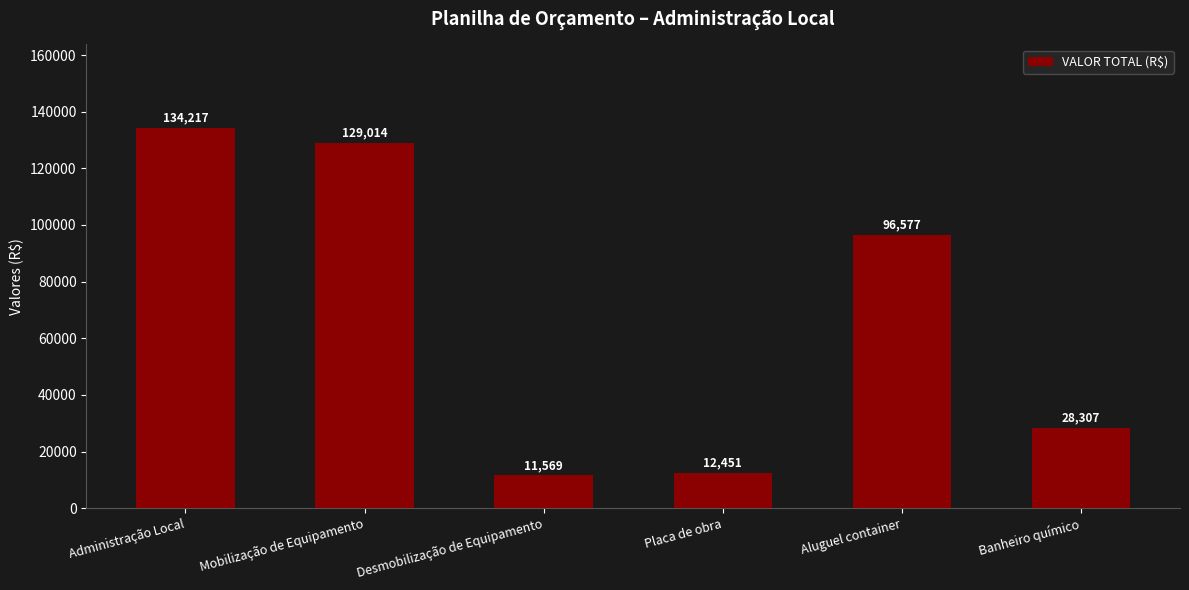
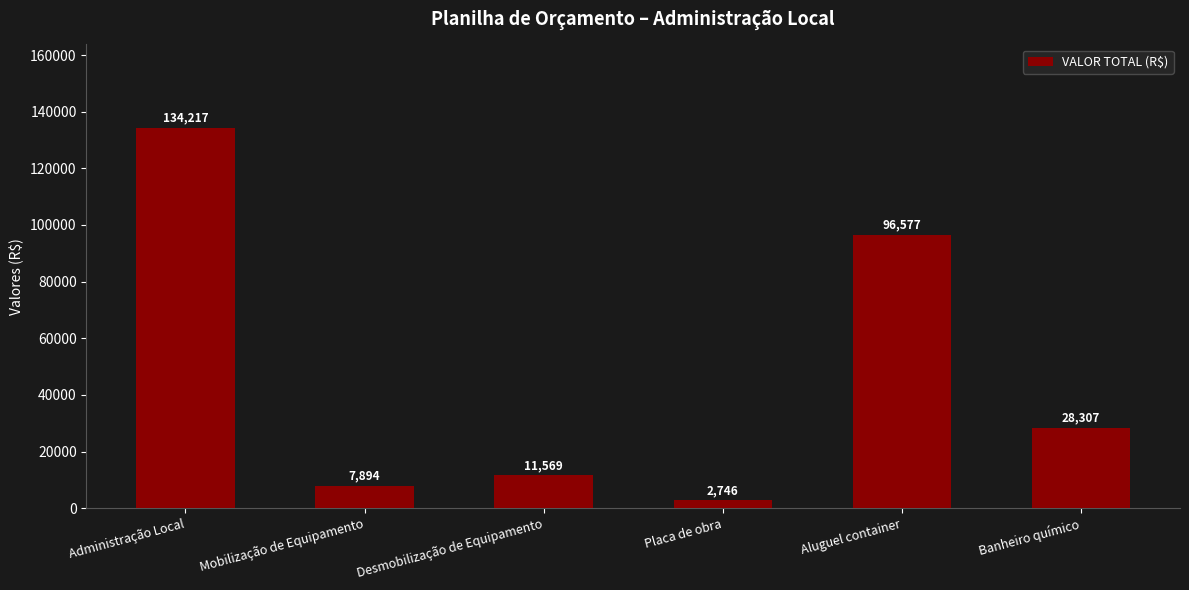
  {
    "Administração Local": "134,217",
-   "Mobilização de Equipamento": "129,014",
+   "Mobilização de Equipamento": "7,894",
    "Desmobilização de Equipamento": "11,569",
-   "Placa de obra": "12,451",
+   "Placa de obra": "2,746",
    "Aluguel container": "96,577",
    "Banheiro químico": "28,307"
  }
